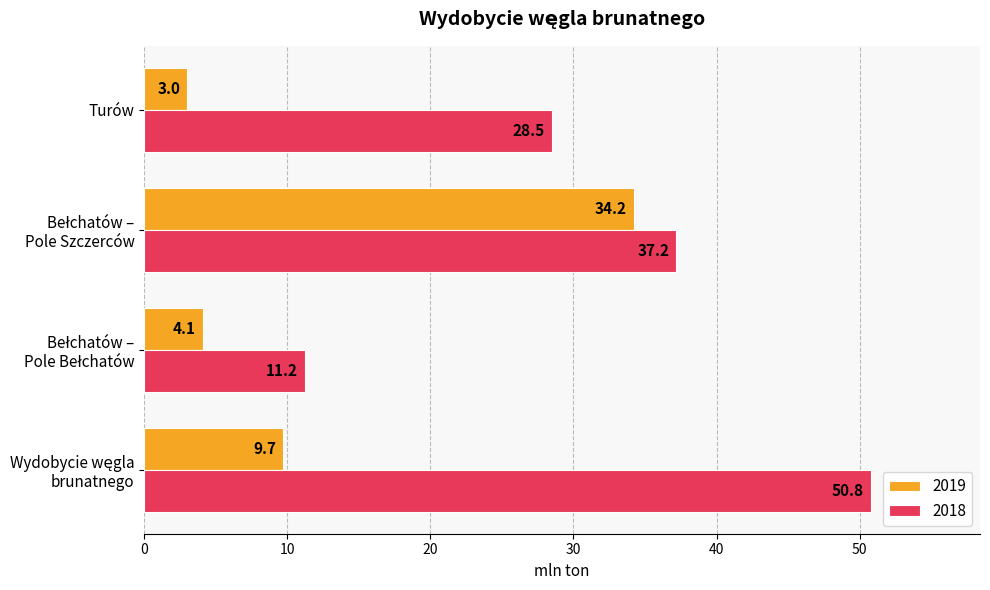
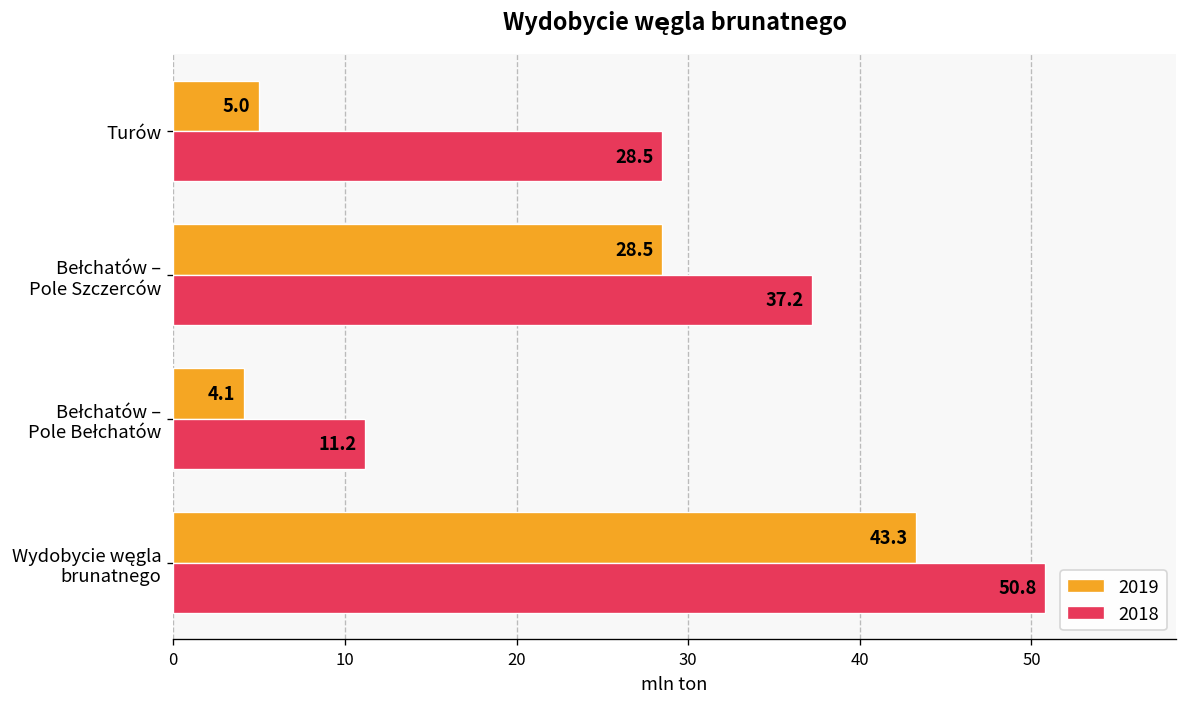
  {
    "2019": {
-     "Turów": 3.0,
-     "Bełchatów – Pole Szczerców": 34.2,
+     "Turów": 5.0,
+     "Bełchatów – Pole Szczerców": 28.5,
      "Bełchatów – Pole Bełchatów": 4.1,
-     "Wydobycie węgla brunatnego": 9.7
+     "Wydobycie węgla brunatnego": 43.3
    },
    "2018": {
      "Turów": 28.5,
      "Bełchatów – Pole Szczerców": 37.2,
      "Bełchatów – Pole Bełchatów": 11.2,
      "Wydobycie węgla brunatnego": 50.8
    }
  }
